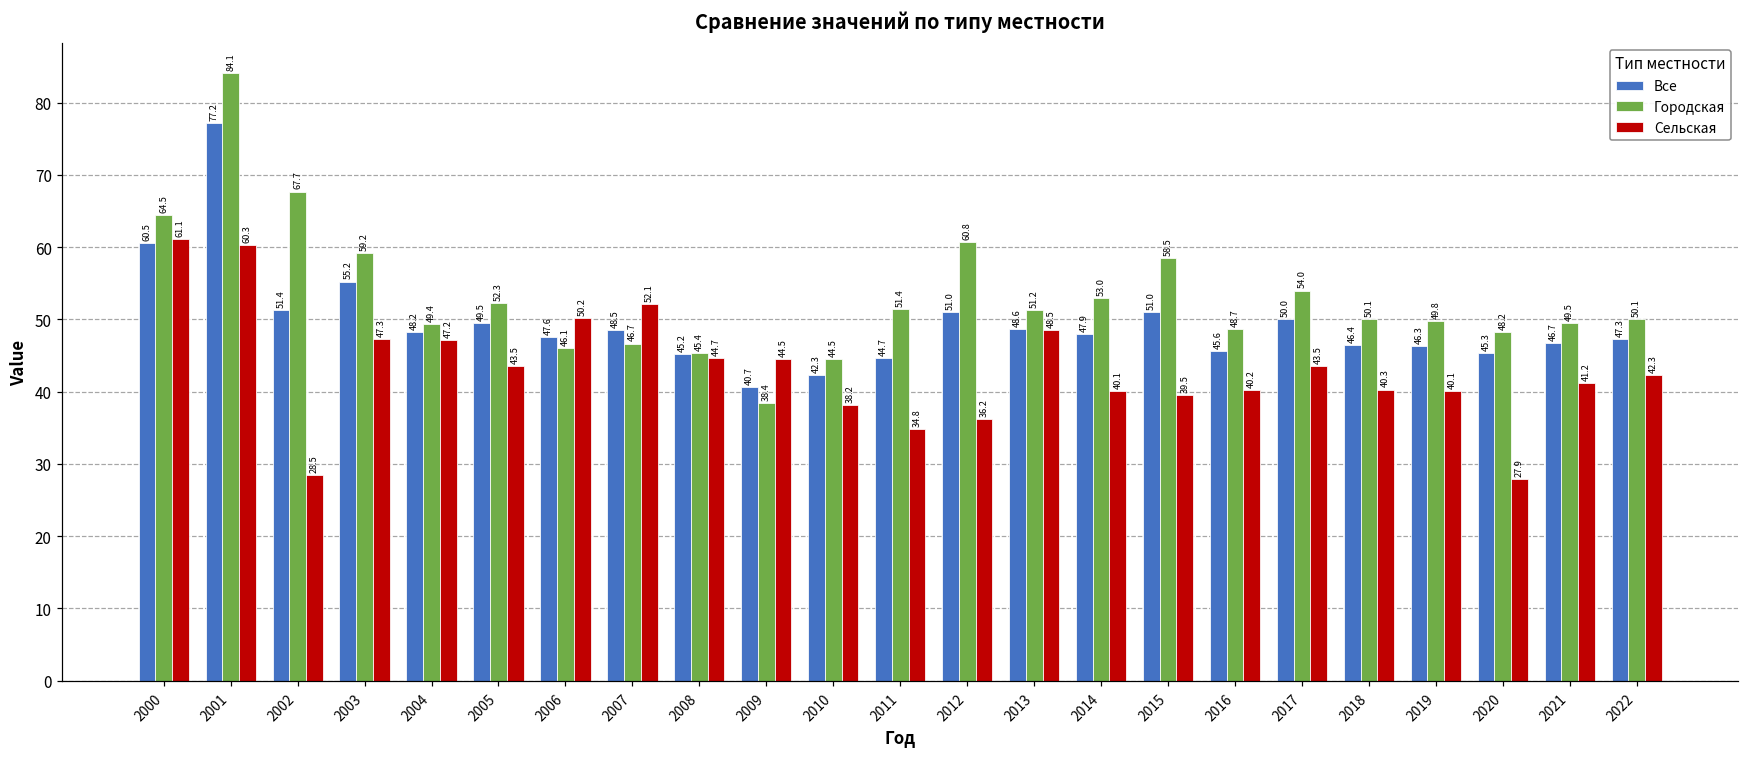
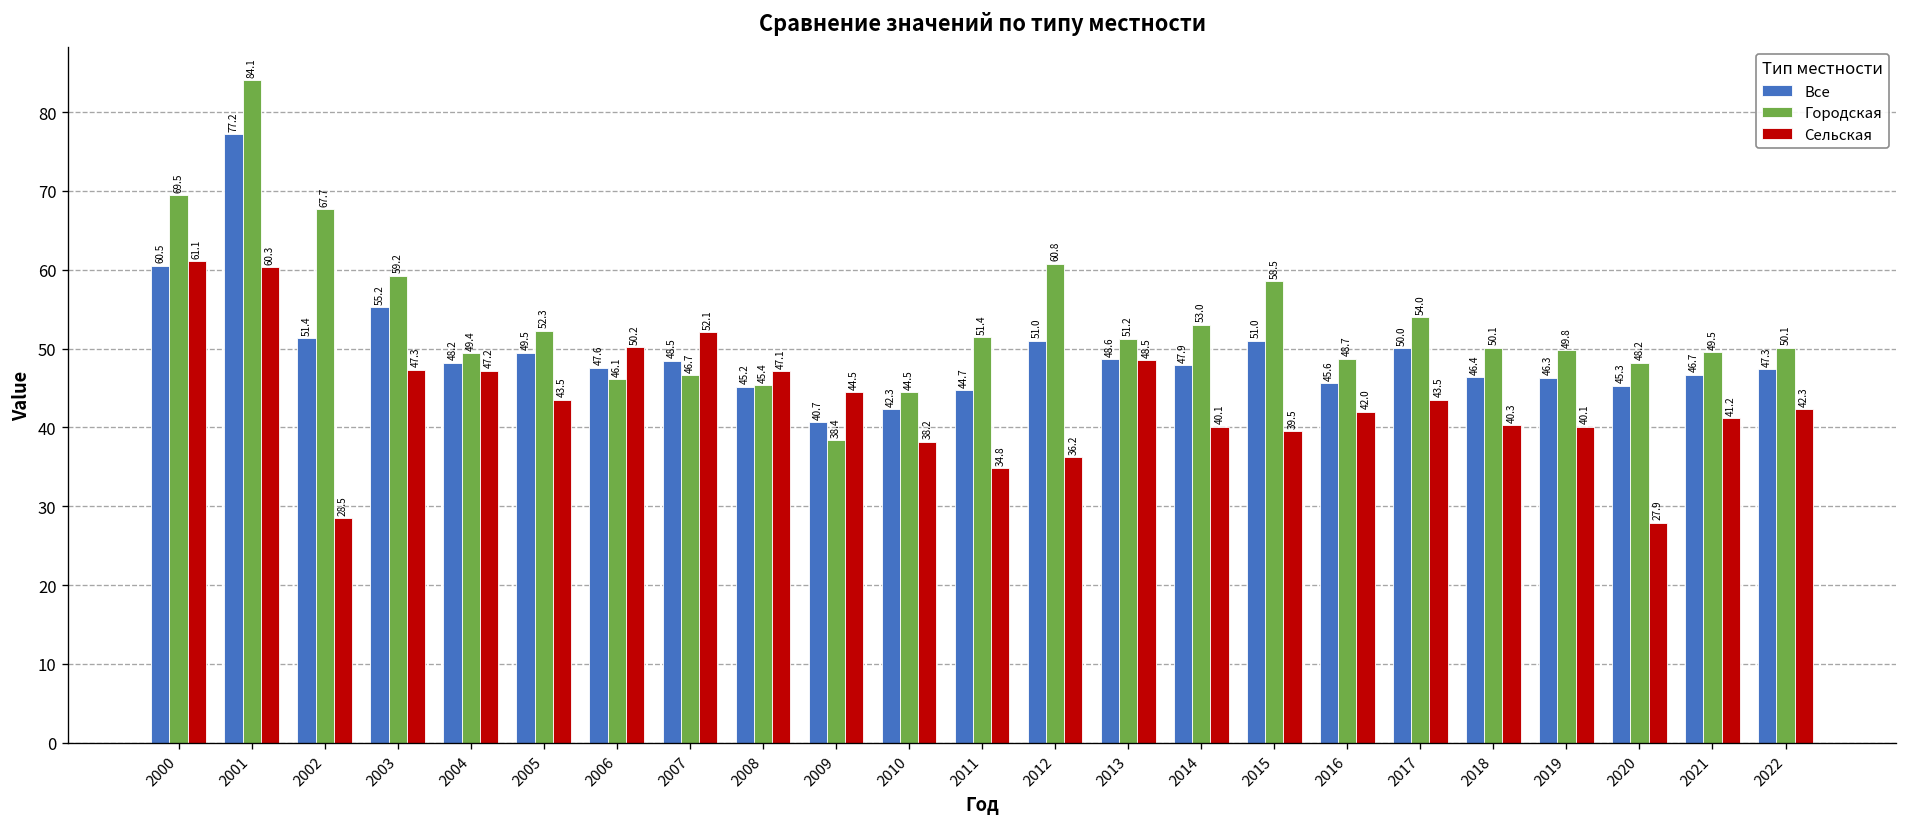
  {
    "Все": {
      "2000": 60.5,
      "2001": 77.2,
      "2002": 51.4,
      "2003": 55.2,
      "2004": 48.2,
      "2005": 49.5,
      "2006": 47.6,
      "2007": 48.5,
      "2008": 45.2,
      "2009": 40.7,
      "2010": 42.3,
      "2011": 44.7,
      "2012": 51.0,
      "2013": 48.6,
      "2014": 47.9,
      "2015": 51.0,
      "2016": 45.6,
      "2017": 50.0,
      "2018": 46.4,
      "2019": 46.3,
      "2020": 45.3,
      "2021": 46.7,
      "2022": 47.3
    },
    "Городская": {
-     "2000": 64.5,
+     "2000": 69.5,
      "2001": 84.1,
      "2002": 67.7,
      "2003": 59.2,
      "2004": 49.4,
      "2005": 52.3,
      "2006": 46.1,
      "2007": 46.7,
      "2008": 45.4,
      "2009": 38.4,
      "2010": 44.5,
      "2011": 51.4,
      "2012": 60.8,
      "2013": 51.2,
      "2014": 53.0,
      "2015": 58.5,
      "2016": 48.7,
      "2017": 54.0,
      "2018": 50.1,
      "2019": 49.8,
      "2020": 48.2,
      "2021": 49.5,
      "2022": 50.1
    },
    "Сельская": {
      "2000": 61.1,
      "2001": 60.3,
      "2002": 28.5,
      "2003": 47.3,
      "2004": 47.2,
      "2005": 43.5,
      "2006": 50.2,
      "2007": 52.1,
-     "2008": 44.7,
+     "2008": 47.1,
      "2009": 44.5,
      "2010": 38.2,
      "2011": 34.8,
      "2012": 36.2,
      "2013": 48.5,
      "2014": 40.1,
      "2015": 39.5,
-     "2016": 40.2,
+     "2016": 42.0,
      "2017": 43.5,
      "2018": 40.3,
      "2019": 40.1,
      "2020": 27.9,
      "2021": 41.2,
      "2022": 42.3
    }
  }
